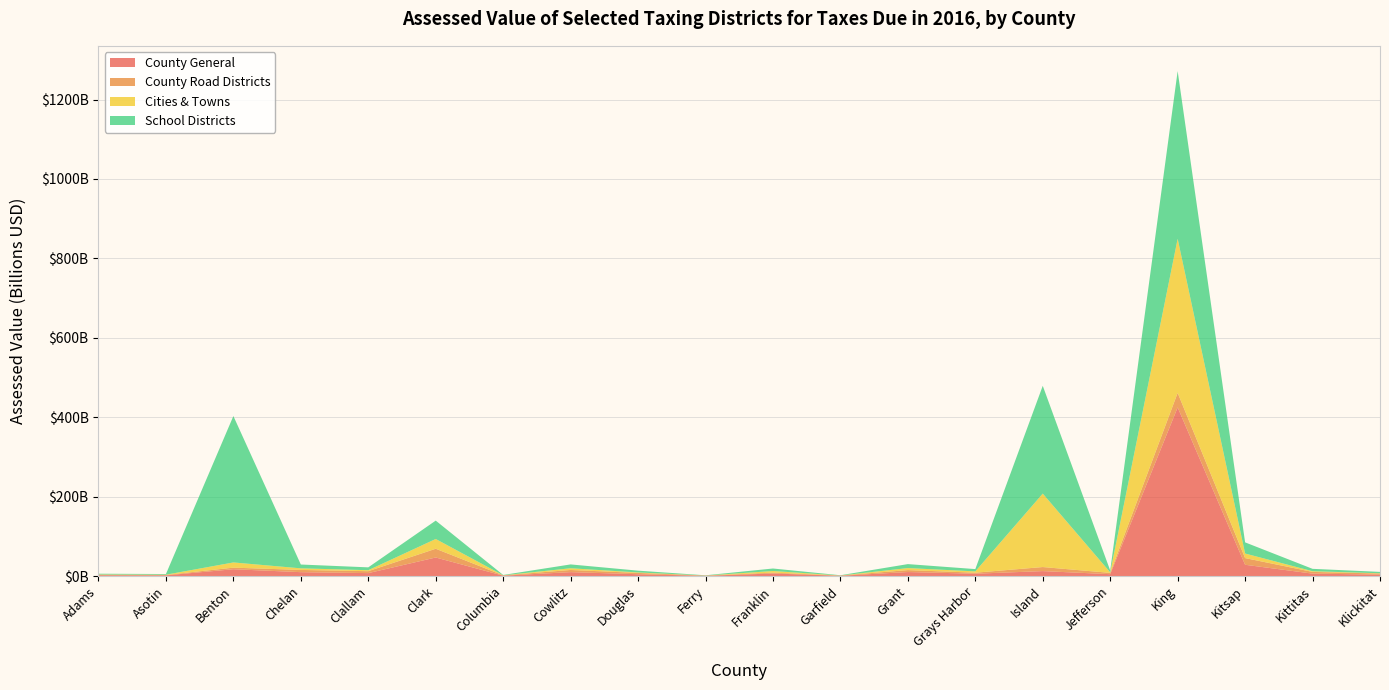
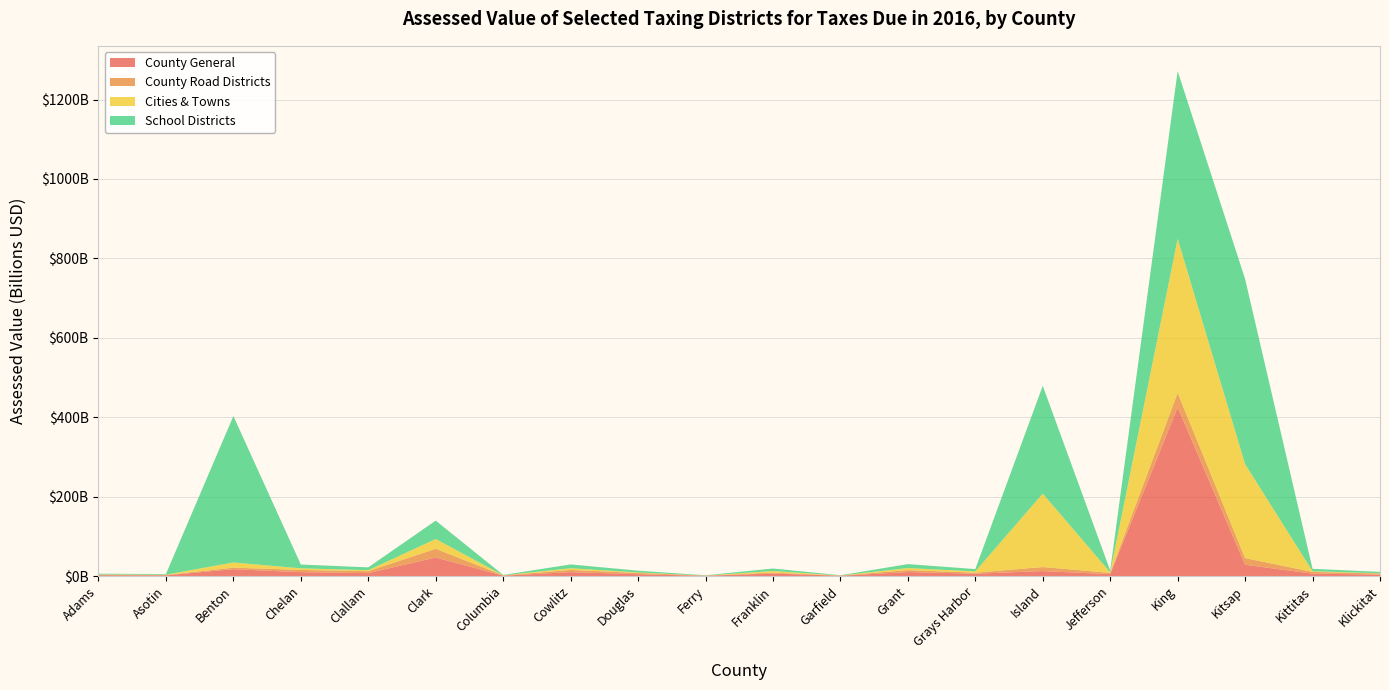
  {
    "Cities & Towns": {
      "Benton": "$10000000000",
      "Clark": "$20000000000",
      "Island": "$180000000000",
      "King": "$390000000000",
-     "Kitsap": "$10000000000"
+     "Kitsap": "$240000000000"
    },
    "School Districts": {
      "Benton": "$370000000000",
      "Chelan": "$10000000000",
      "Clallam": "$10000000000",
      "Clark": "$50000000000",
      "Cowlitz": "$10000000000",
      "Grant": "$10000000000",
      "Island": "$270000000000",
      "King": "$420000000000",
-     "Kitsap": "$30000000000"
+     "Kitsap": "$470000000000"
    }
  }
